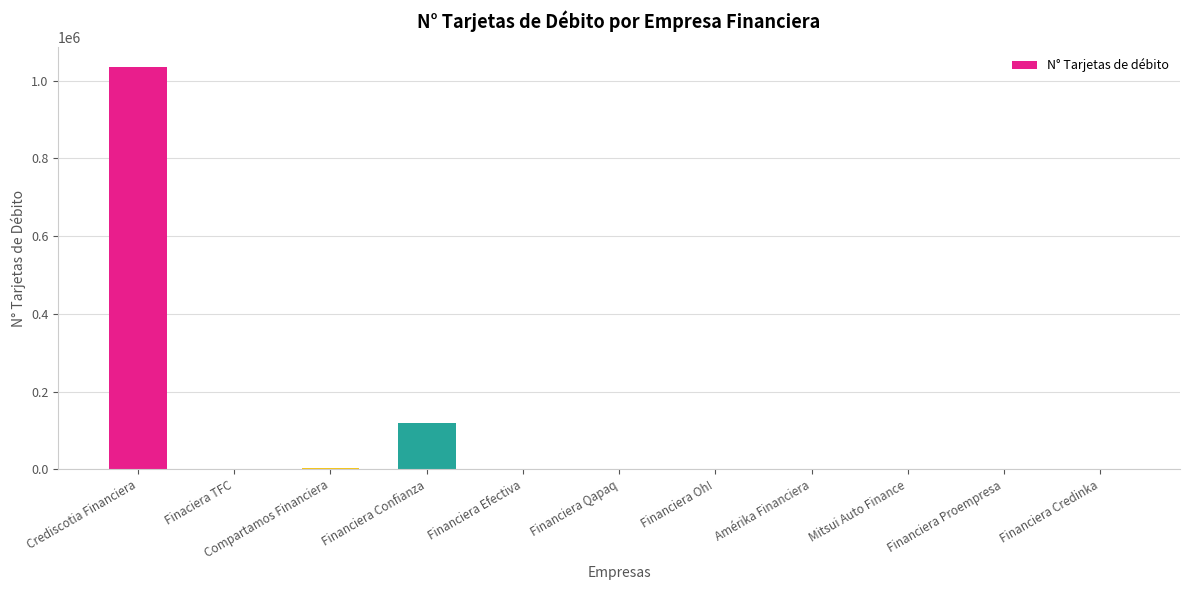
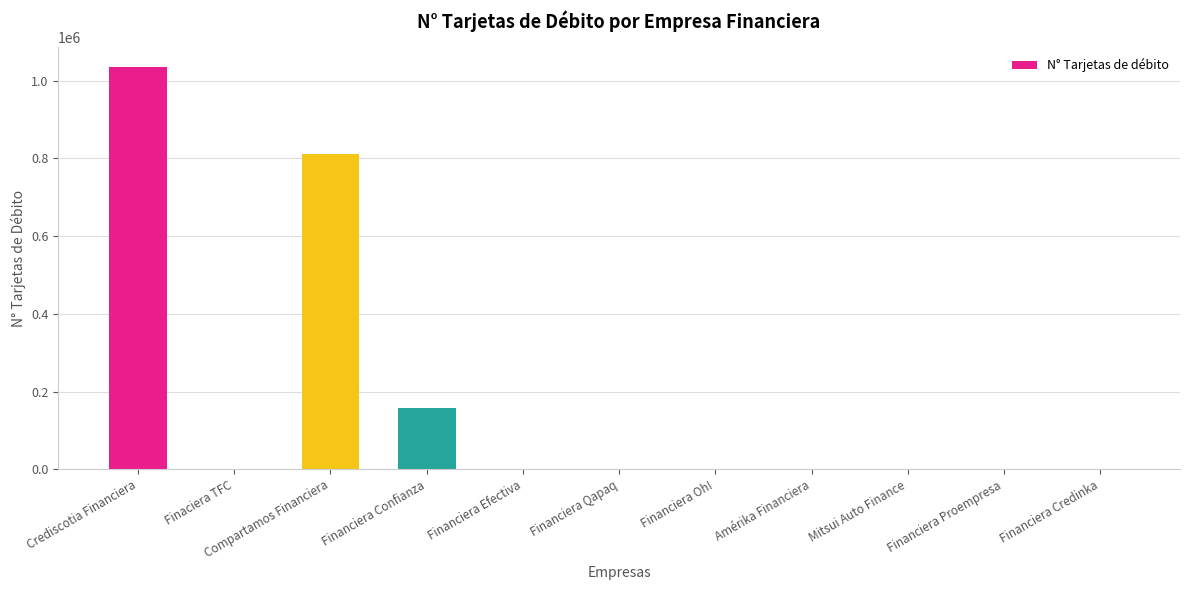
  {
    "Crediscotia Financiera": 1030000,
    "Finaciera TFC": 0,
-   "Compartamos Financiera": 0,
-   "Financiera Confianza": 120000,
+   "Compartamos Financiera": 810000,
+   "Financiera Confianza": 160000,
    "Financiera Efectiva": 0,
    "Financiera Qapaq": 0,
    "Financiera Oh!": 0,
    "Amérika Financiera": 0,
    "Mitsui Auto Finance": 0,
    "Financiera Proempresa": 0,
    "Financiera Credinka": 0
  }
